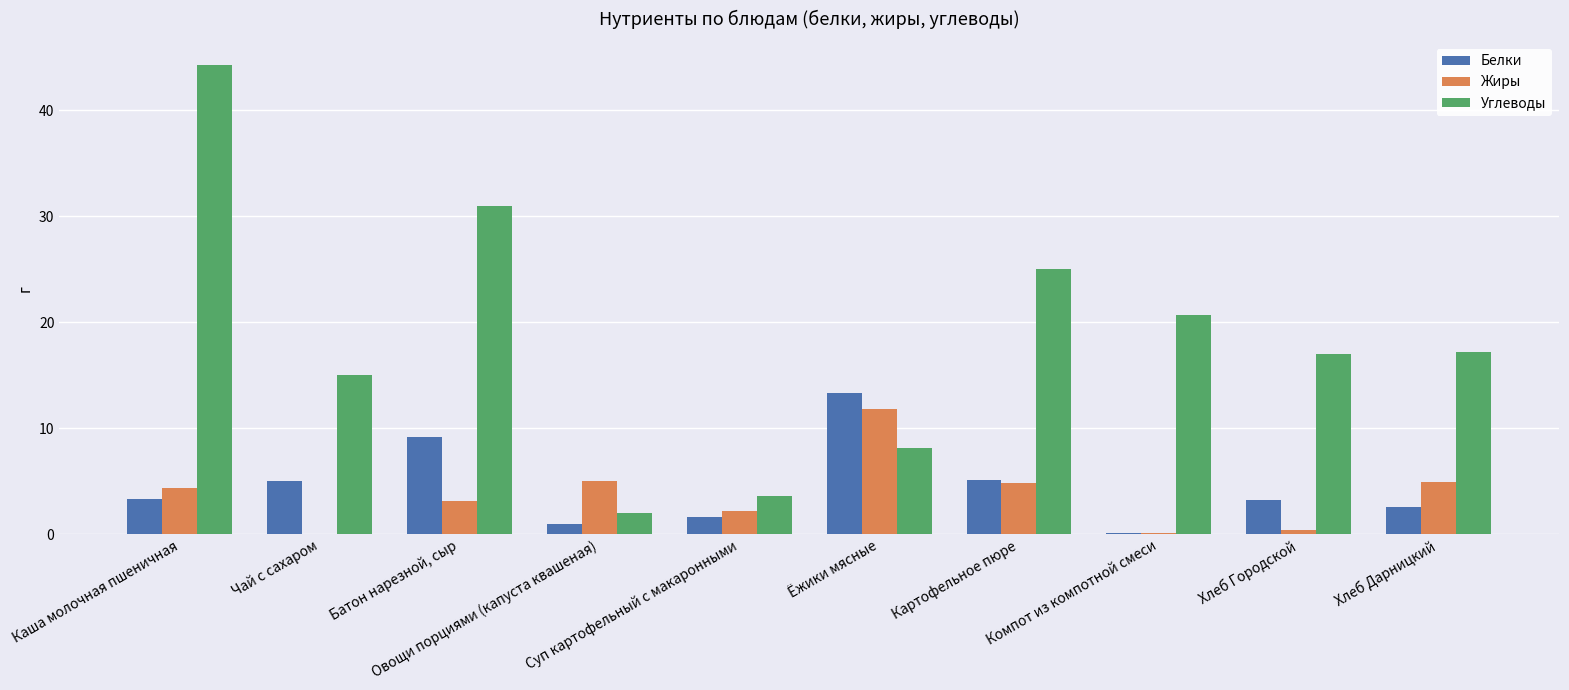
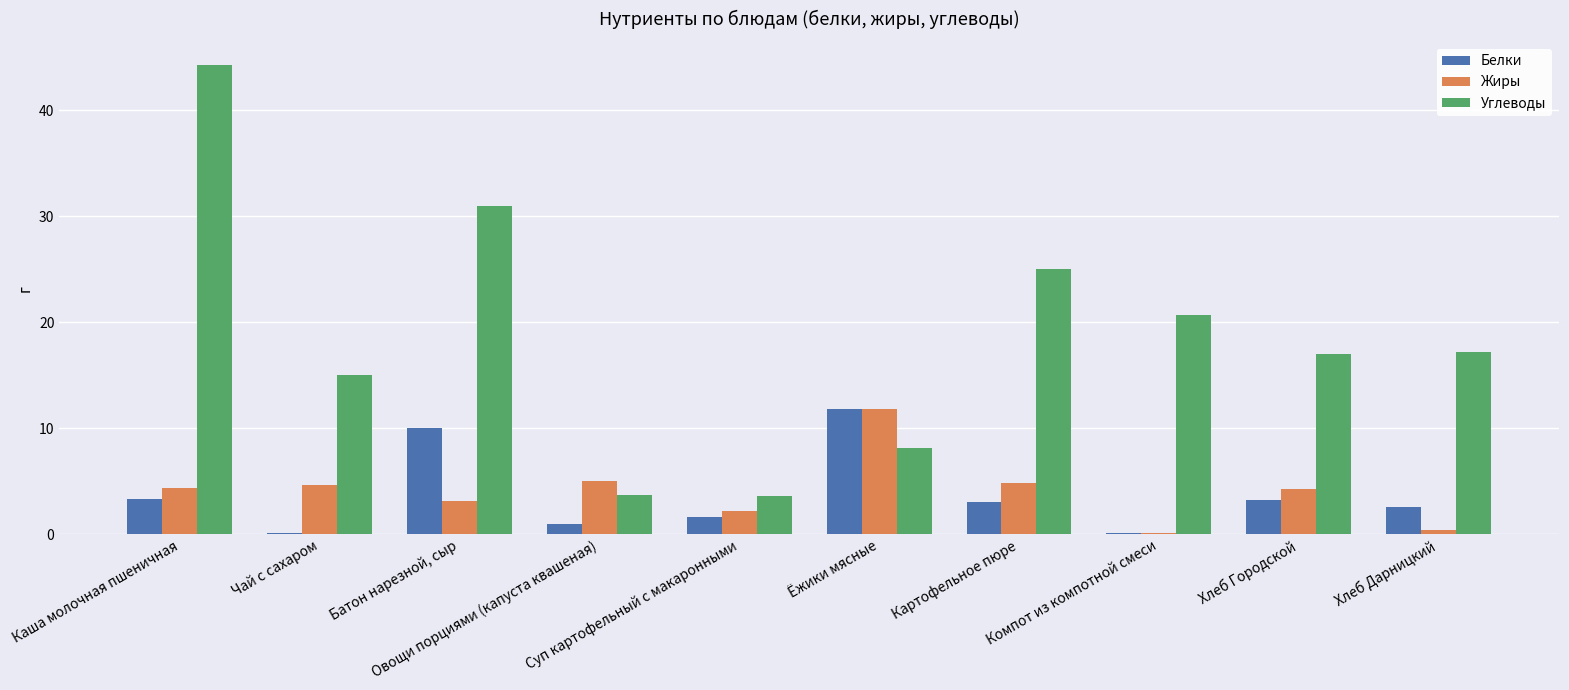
  {
    "Белки": {
      "Каша молочная пшеничная": 3.3,
-     "Чай с сахаром": 5.0,
-     "Батон нарезной, сыр": 9.2,
+     "Чай с сахаром": 0.1,
+     "Батон нарезной, сыр": 10.0,
      "Овощи порциями (капуста квашеная)": 1.0,
      "Суп картофельный с макаронными": 1.6,
-     "Ёжики мясные": 13.3,
-     "Картофельное пюре": 5.1,
+     "Ёжики мясные": 11.8,
+     "Картофельное пюре": 3.1,
      "Хлеб Городской": 3.2,
      "Хлеб Дарницкий": 2.6
    },
    "Жиры": {
      "Каша молочная пшеничная": 4.4,
-     "Чай с сахаром": 0.0,
+     "Чай с сахаром": 4.6,
      "Батон нарезной, сыр": 3.1,
      "Овощи порциями (капуста квашеная)": 5.0,
      "Суп картофельный с макаронными": 2.2,
      "Ёжики мясные": 11.8,
      "Картофельное пюре": 4.8,
-     "Хлеб Городской": 0.4,
-     "Хлеб Дарницкий": 4.9
+     "Хлеб Городской": 4.3,
+     "Хлеб Дарницкий": 0.4
    },
    "Углеводы": {
      "Каша молочная пшеничная": 44.3,
      "Чай с сахаром": 15.0,
      "Батон нарезной, сыр": 31.0,
-     "Овощи порциями (капуста квашеная)": 2.0,
+     "Овощи порциями (капуста квашеная)": 3.7,
      "Суп картофельный с макаронными": 3.6,
      "Ёжики мясные": 8.1,
      "Картофельное пюре": 25.0,
      "Компот из компотной смеси": 20.7,
      "Хлеб Городской": 17.0,
      "Хлеб Дарницкий": 17.2
    }
  }
